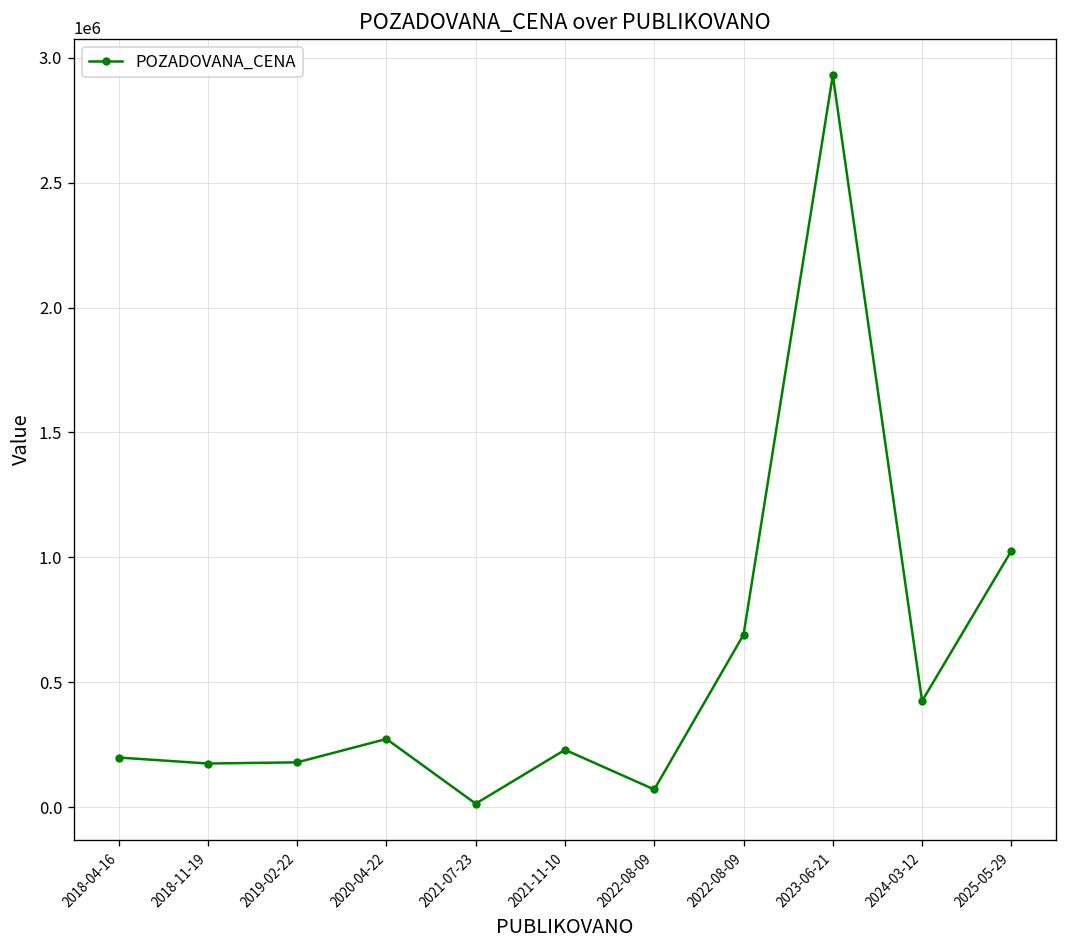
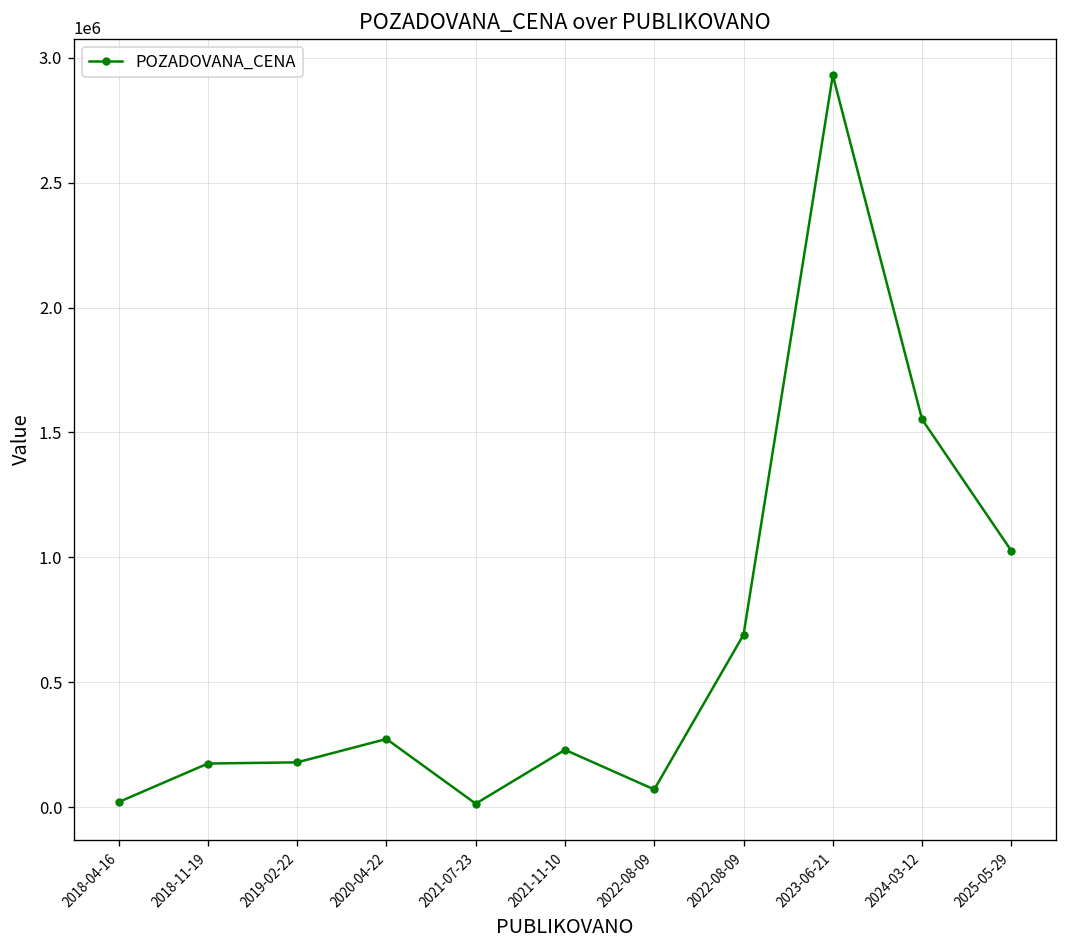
  {
-   "2018-04-16": 200000,
+   "2018-04-16": 20000,
    "2018-11-19": 170000,
    "2019-02-22": 180000,
    "2020-04-22": 270000,
    "2021-07-23": 10000,
    "2021-11-10": 230000,
    "2023-06-21": 2930000,
-   "2024-03-12": 420000,
+   "2024-03-12": 1550000,
    "2025-05-29": 1030000
  }
